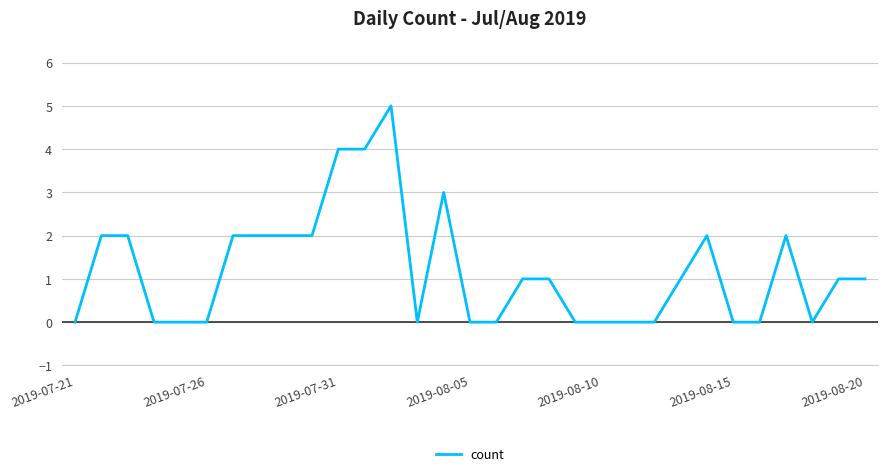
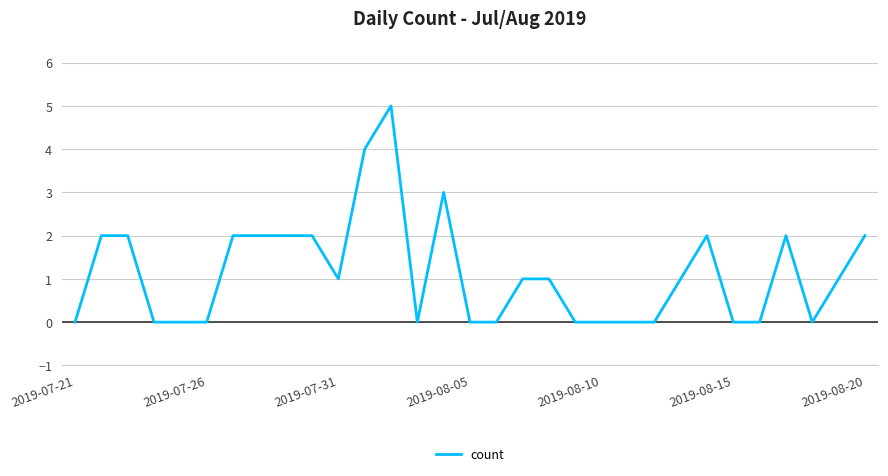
  {
    "2019-07-21": 0,
    "2019-07-26": 0,
-   "2019-07-31": 4,
+   "2019-07-31": 1,
    "2019-08-05": 0,
    "2019-08-10": 0,
    "2019-08-15": 0,
-   "2019-08-20": 1
+   "2019-08-20": 2
  }
